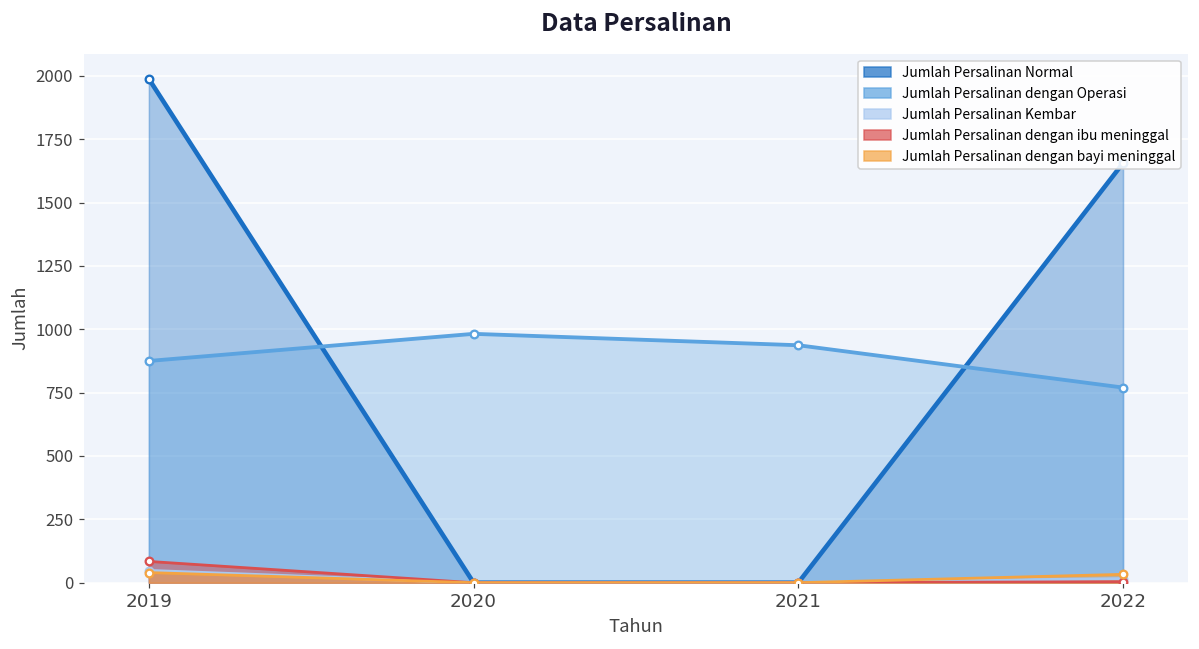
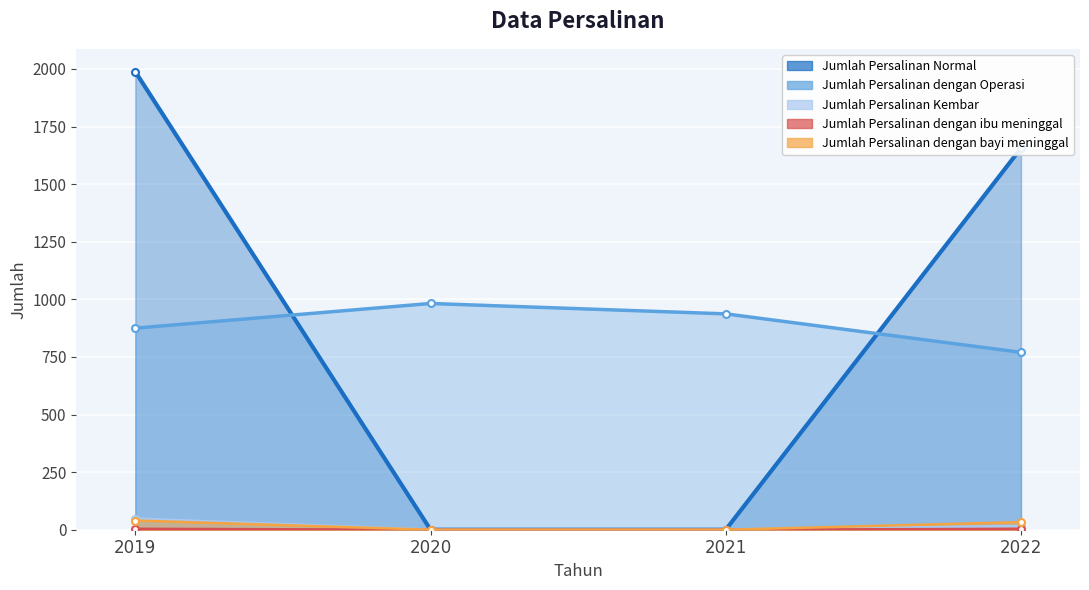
  {
    "Jumlah Persalinan dengan ibu meninggal": {
-     "2019": 80,
+     "2019": 0,
      "2022": 0
    },
    "Jumlah Persalinan dengan bayi meninggal": {
      "2022": 30
    }
  }
